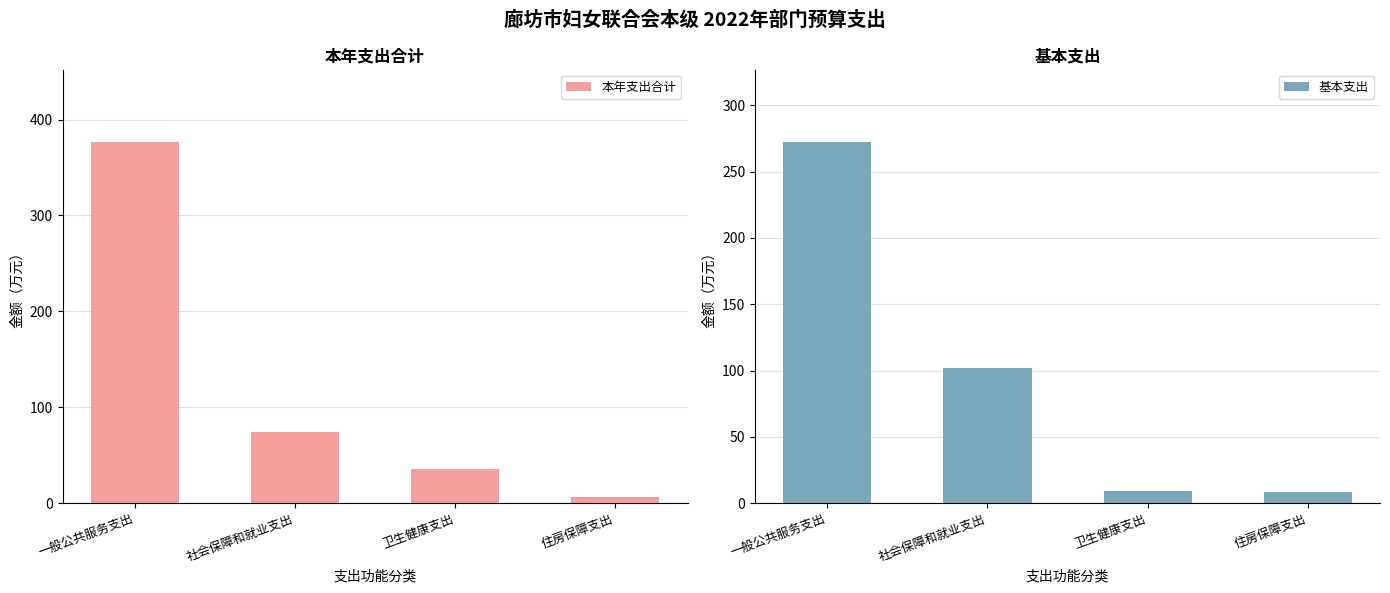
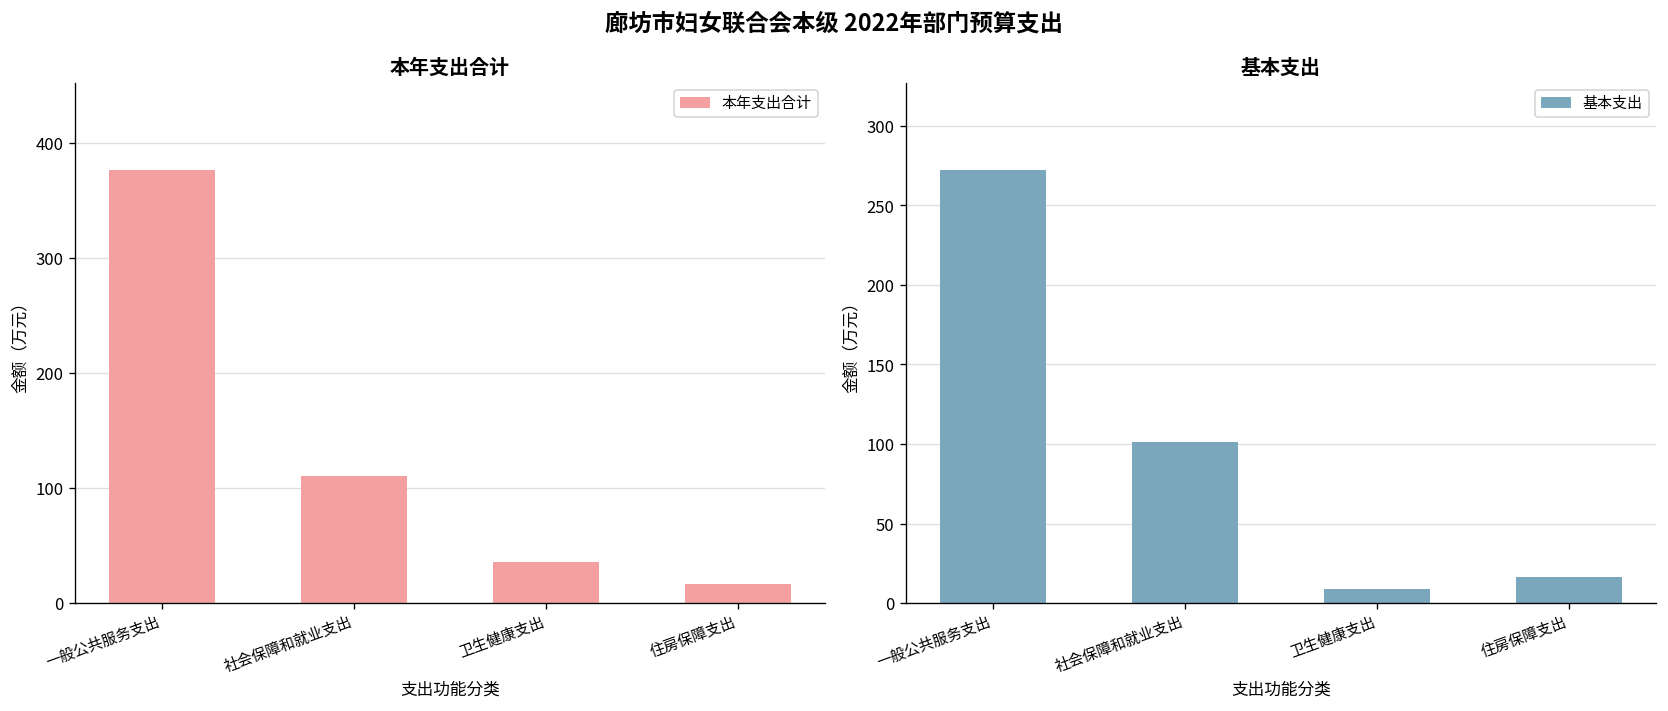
  {
    "本年支出合计": {
      "一般公共服务支出": 380,
-     "社会保障和就业支出": 70,
+     "社会保障和就业支出": 110,
      "卫生健康支出": 40,
-     "住房保障支出": 10
+     "住房保障支出": 20
    },
    "基本支出": {
      "一般公共服务支出": 273,
      "社会保障和就业支出": 102,
      "卫生健康支出": 9,
-     "住房保障支出": 8
+     "住房保障支出": 16
    }
  }
